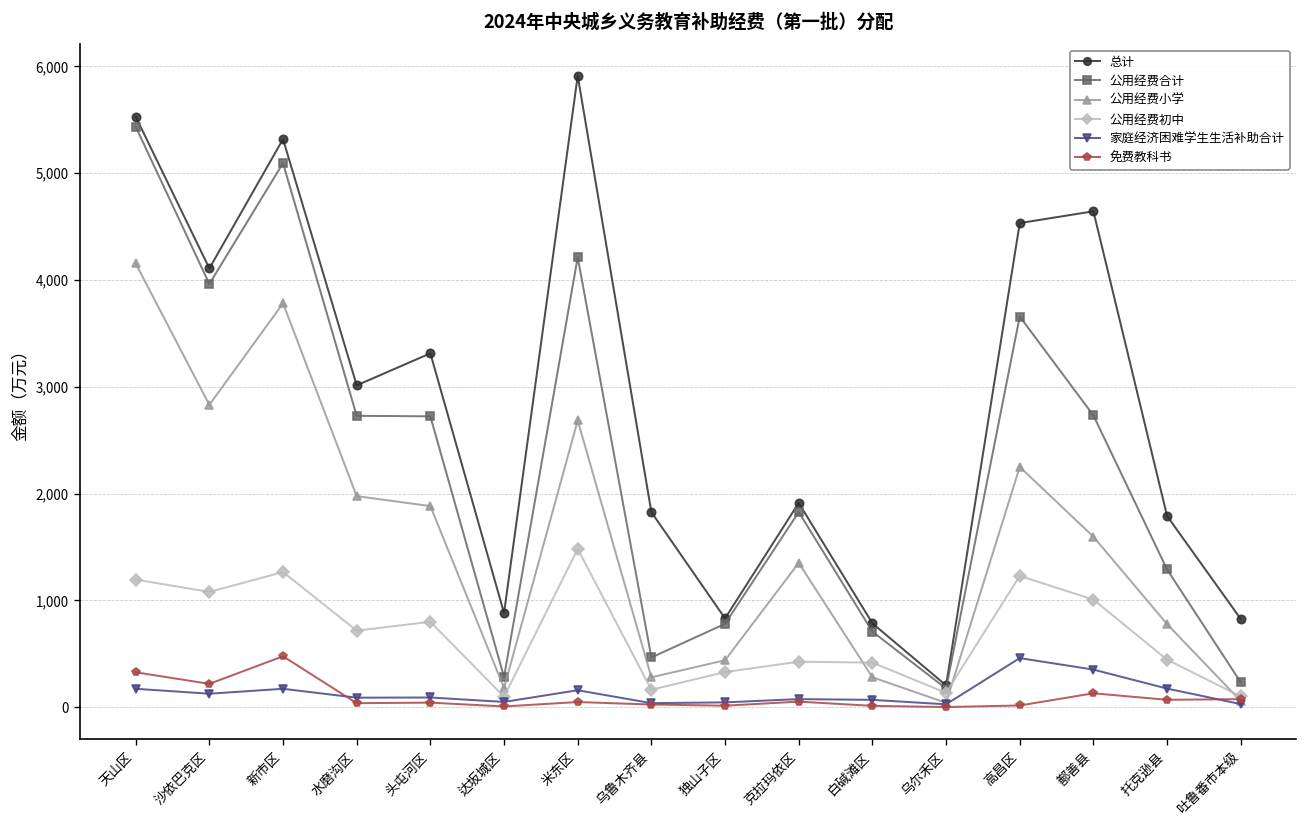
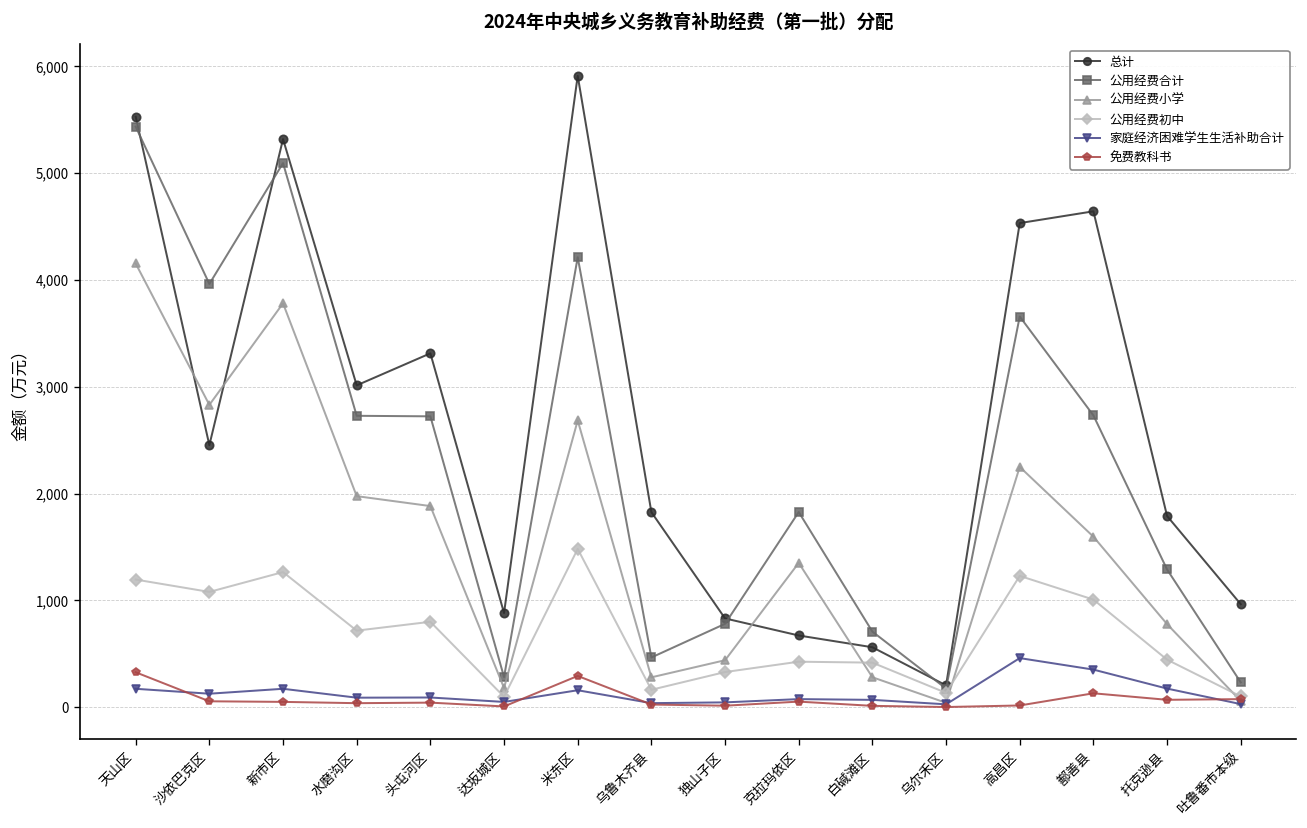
  {
    "总计": {
      "天山区": "5,500",
-     "沙依巴克区": "4,100",
+     "沙依巴克区": "2,500",
      "新市区": "5,300",
      "水磨沟区": "3,000",
      "头屯河区": "3,300",
      "达坂城区": "900",
      "米东区": "5,900",
      "乌鲁木齐县": "1,800",
      "独山子区": "800",
-     "克拉玛依区": "1,900",
-     "白碱滩区": "800",
+     "克拉玛依区": "700",
+     "白碱滩区": "600",
      "乌尔禾区": "200",
      "高昌区": "4,500",
      "鄯善县": "4,600",
      "托克逊县": "1,800",
-     "吐鲁番市本级": "800"
+     "吐鲁番市本级": "1,000"
    },
    "免费教科书": {
      "天山区": "300",
-     "沙依巴克区": "200",
-     "新市区": "500",
+     "沙依巴克区": "100",
+     "新市区": "0",
      "水磨沟区": "0",
      "头屯河区": "0",
      "达坂城区": "0",
-     "米东区": "0",
+     "米东区": "300",
      "独山子区": "0",
      "白碱滩区": "0",
      "高昌区": "0",
      "鄯善县": "100",
      "托克逊县": "100"
    }
  }
